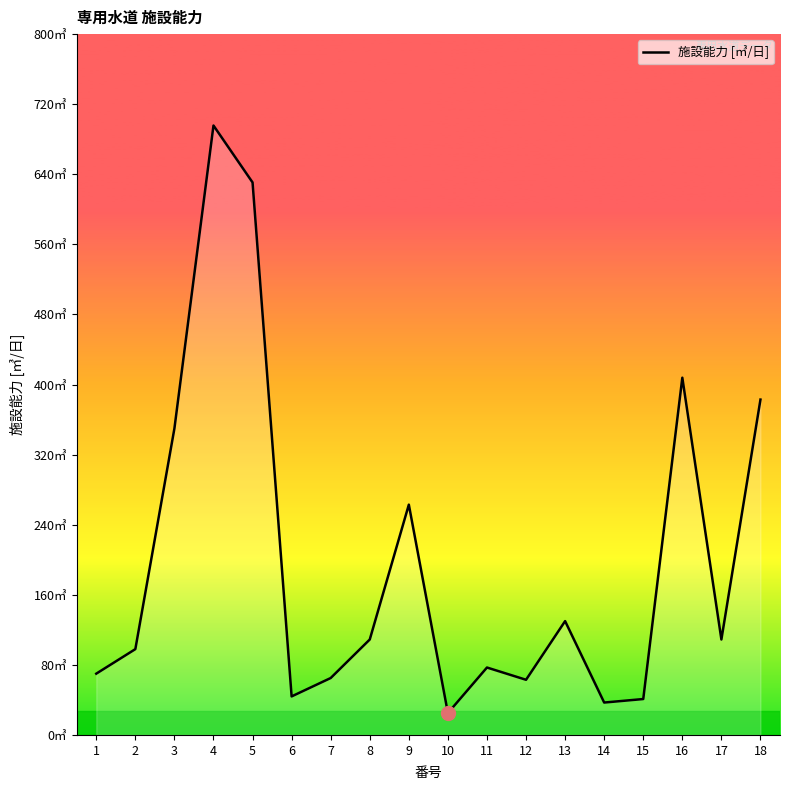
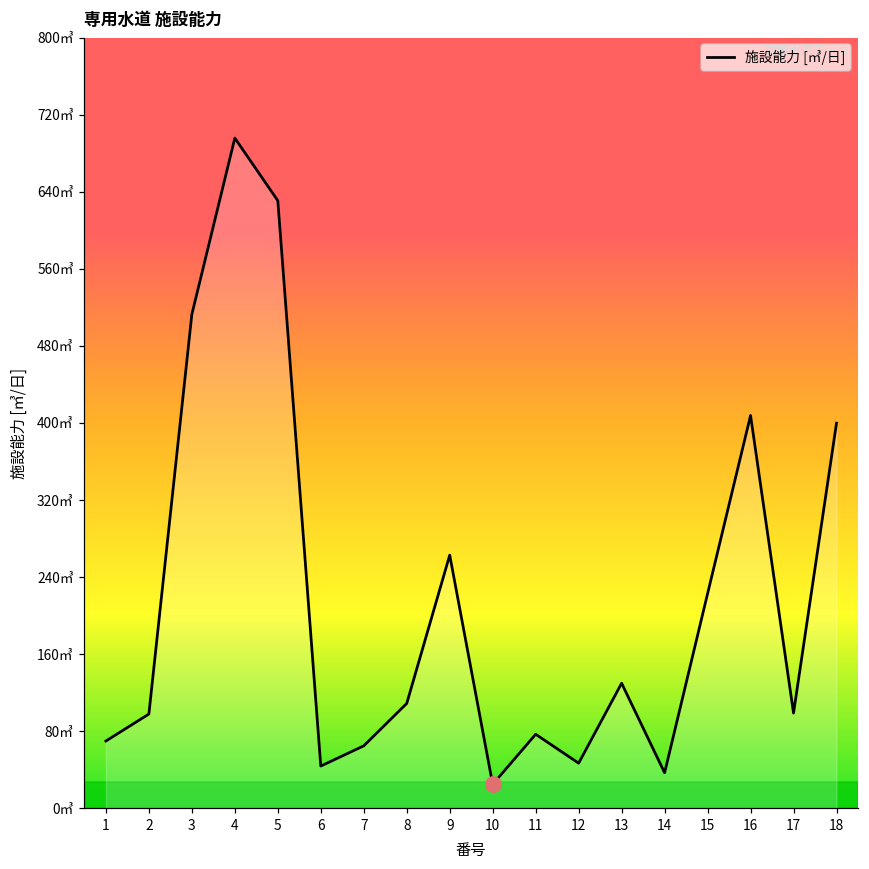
  {
    "施設能力 [㎥/日]": {
      "1": "70㎥",
      "2": "100㎥",
-     "3": "350㎥",
+     "3": "510㎥",
      "4": "700㎥",
      "5": "630㎥",
      "6": "40㎥",
      "7": "70㎥",
      "8": "110㎥",
      "9": "260㎥",
      "11": "80㎥",
-     "12": "60㎥",
+     "12": "50㎥",
      "13": "130㎥",
      "14": "40㎥",
-     "15": "40㎥",
+     "15": "220㎥",
      "16": "410㎥",
-     "17": "110㎥",
-     "18": "380㎥"
+     "17": "100㎥",
+     "18": "400㎥"
    }
  }
